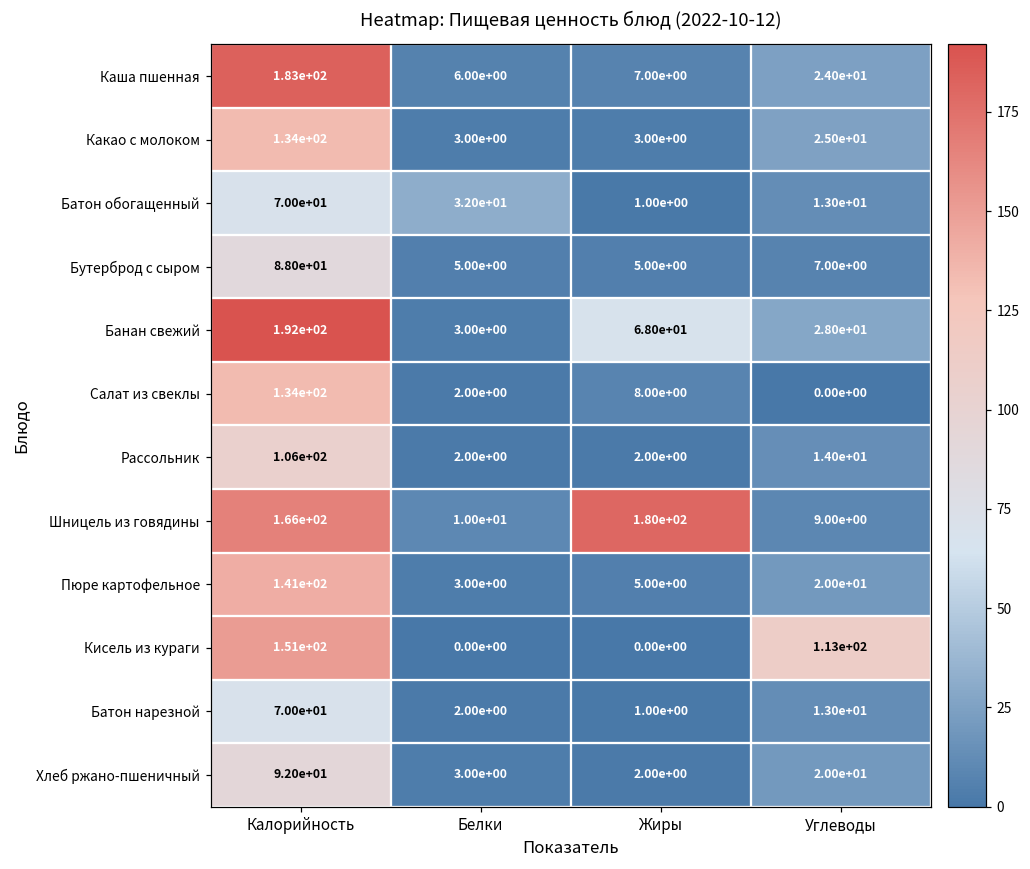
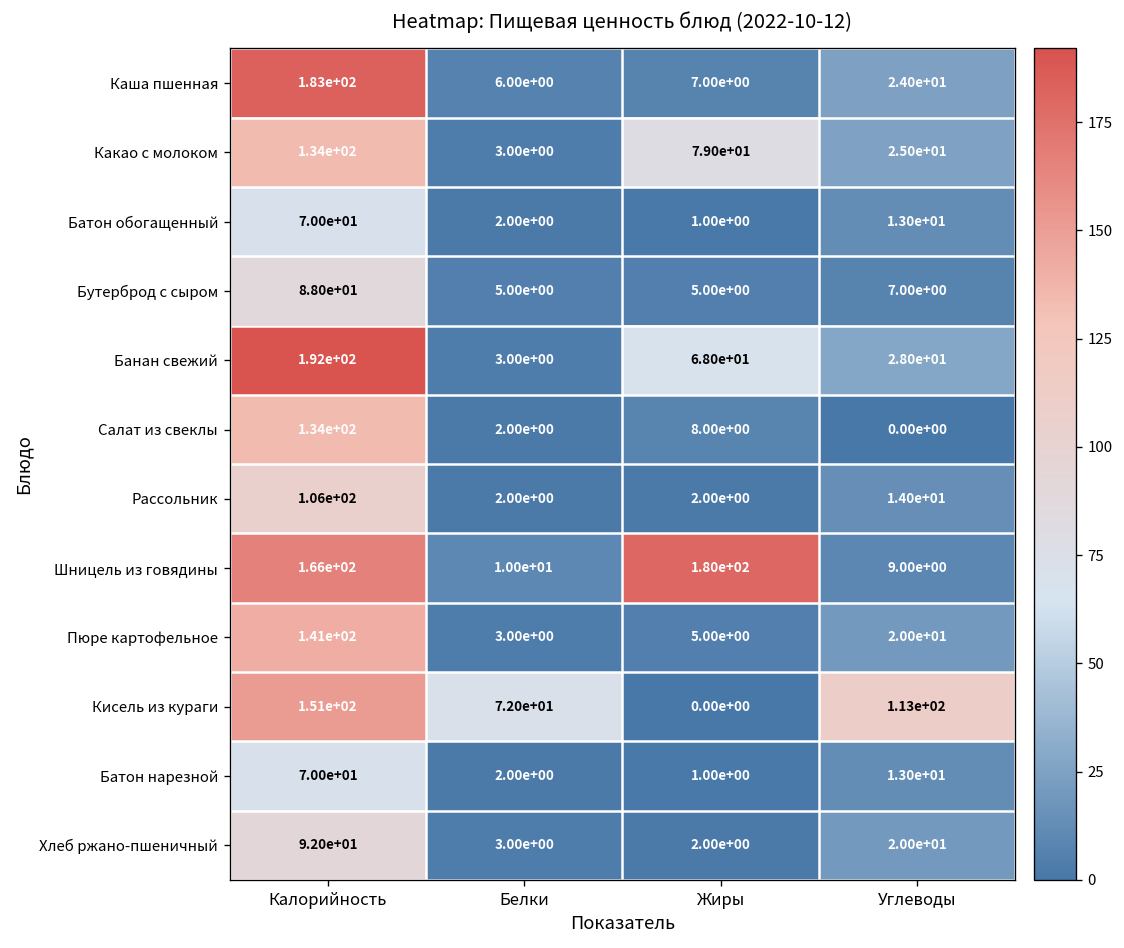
  {
    "Каша пшенная": {
      "Калорийность": "1.83e+02",
      "Белки": "6.00e+00",
      "Жиры": "7.00e+00",
      "Углеводы": "2.40e+01"
    },
    "Какао с молоком": {
      "Калорийность": "1.34e+02",
      "Белки": "3.00e+00",
-     "Жиры": "3.00e+00",
+     "Жиры": "7.90e+01",
      "Углеводы": "2.50e+01"
    },
    "Батон обогащенный": {
      "Калорийность": "7.00e+01",
-     "Белки": "3.20e+01",
+     "Белки": "2.00e+00",
      "Жиры": "1.00e+00",
      "Углеводы": "1.30e+01"
    },
    "Бутерброд с сыром": {
      "Калорийность": "8.80e+01",
      "Белки": "5.00e+00",
      "Жиры": "5.00e+00",
      "Углеводы": "7.00e+00"
    },
    "Банан свежий": {
      "Калорийность": "1.92e+02",
      "Белки": "3.00e+00",
      "Жиры": "6.80e+01",
      "Углеводы": "2.80e+01"
    },
    "Салат из свеклы": {
      "Калорийность": "1.34e+02",
      "Белки": "2.00e+00",
      "Жиры": "8.00e+00",
      "Углеводы": "0.00e+00"
    },
    "Рассольник": {
      "Калорийность": "1.06e+02",
      "Белки": "2.00e+00",
      "Жиры": "2.00e+00",
      "Углеводы": "1.40e+01"
    },
    "Шницель из говядины": {
      "Калорийность": "1.66e+02",
      "Белки": "1.00e+01",
      "Жиры": "1.80e+02",
      "Углеводы": "9.00e+00"
    },
    "Пюре картофельное": {
      "Калорийность": "1.41e+02",
      "Белки": "3.00e+00",
      "Жиры": "5.00e+00",
      "Углеводы": "2.00e+01"
    },
    "Кисель из кураги": {
      "Калорийность": "1.51e+02",
-     "Белки": "0.00e+00",
+     "Белки": "7.20e+01",
      "Жиры": "0.00e+00",
      "Углеводы": "1.13e+02"
    },
    "Батон нарезной": {
      "Калорийность": "7.00e+01",
      "Белки": "2.00e+00",
      "Жиры": "1.00e+00",
      "Углеводы": "1.30e+01"
    },
    "Хлеб ржано-пшеничный": {
      "Калорийность": "9.20e+01",
      "Белки": "3.00e+00",
      "Жиры": "2.00e+00",
      "Углеводы": "2.00e+01"
    }
  }
